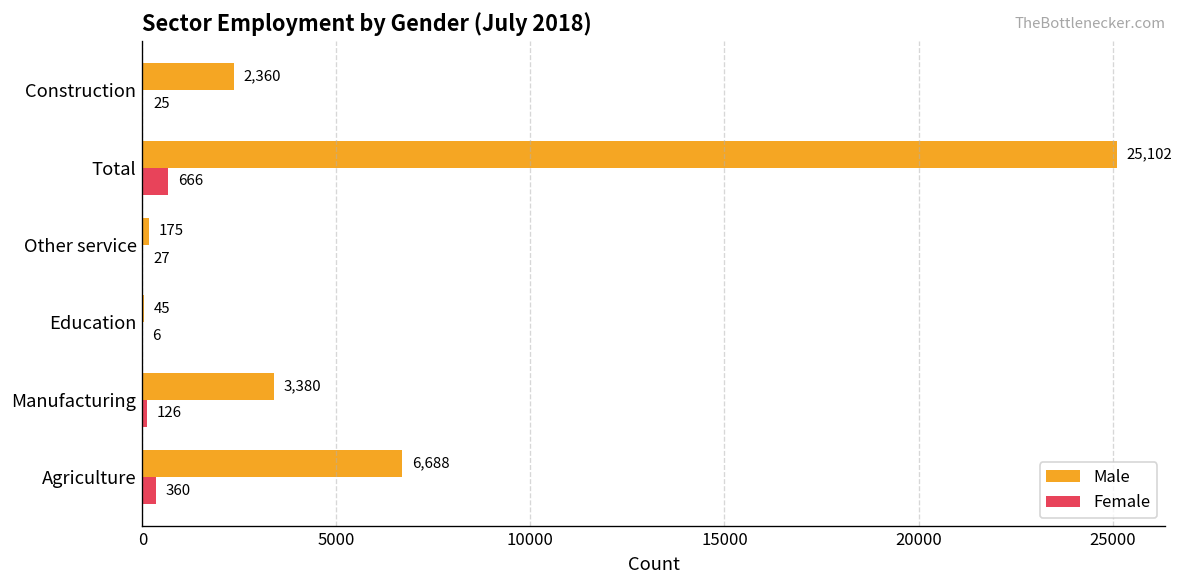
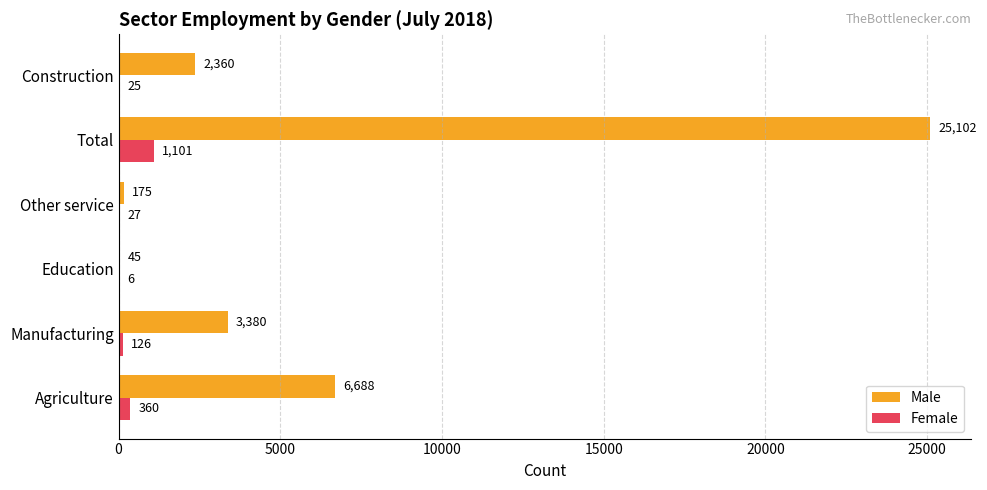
  {
    "Male": {
      "Construction": "2,360",
      "Total": "25,102",
      "Other service": "175",
      "Education": "45",
      "Manufacturing": "3,380",
      "Agriculture": "6,688"
    },
    "Female": {
      "Construction": "25",
-     "Total": "666",
+     "Total": "1,101",
      "Other service": "27",
      "Education": "6",
      "Manufacturing": "126",
      "Agriculture": "360"
    }
  }
